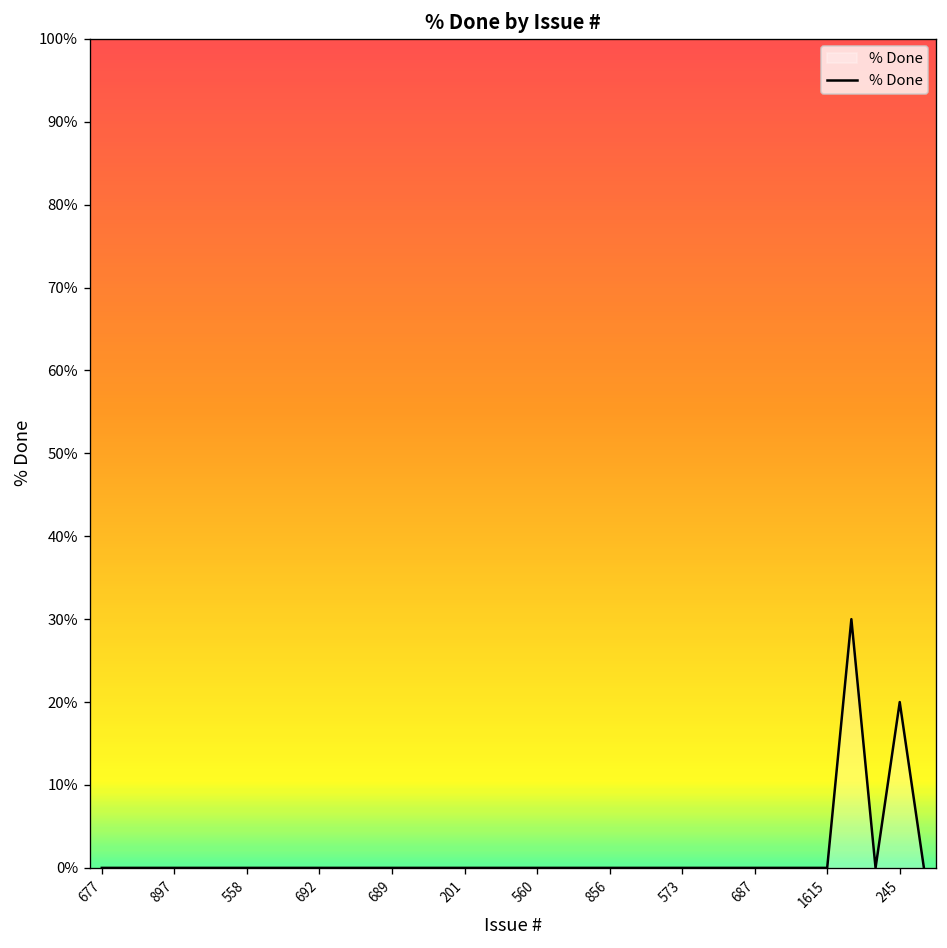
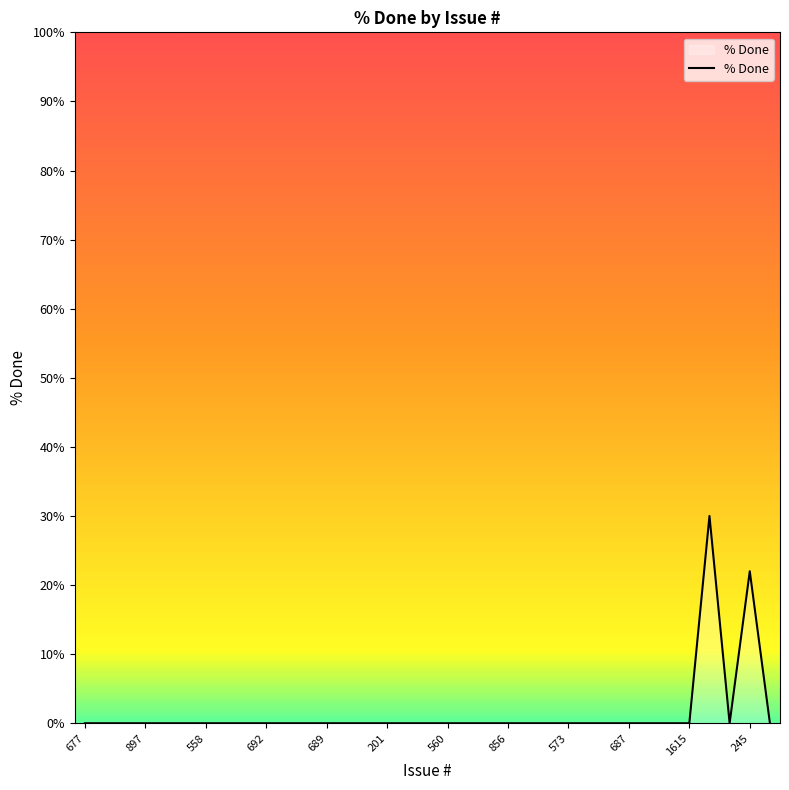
  {
    "677": "0%",
    "897": "0%",
    "558": "0%",
    "692": "0%",
    "689": "0%",
    "201": "0%",
    "560": "0%",
    "856": "0%",
    "573": "0%",
    "687": "0%",
    "1615": "0%",
-   "245": "20%"
+   "245": "22%"
  }
